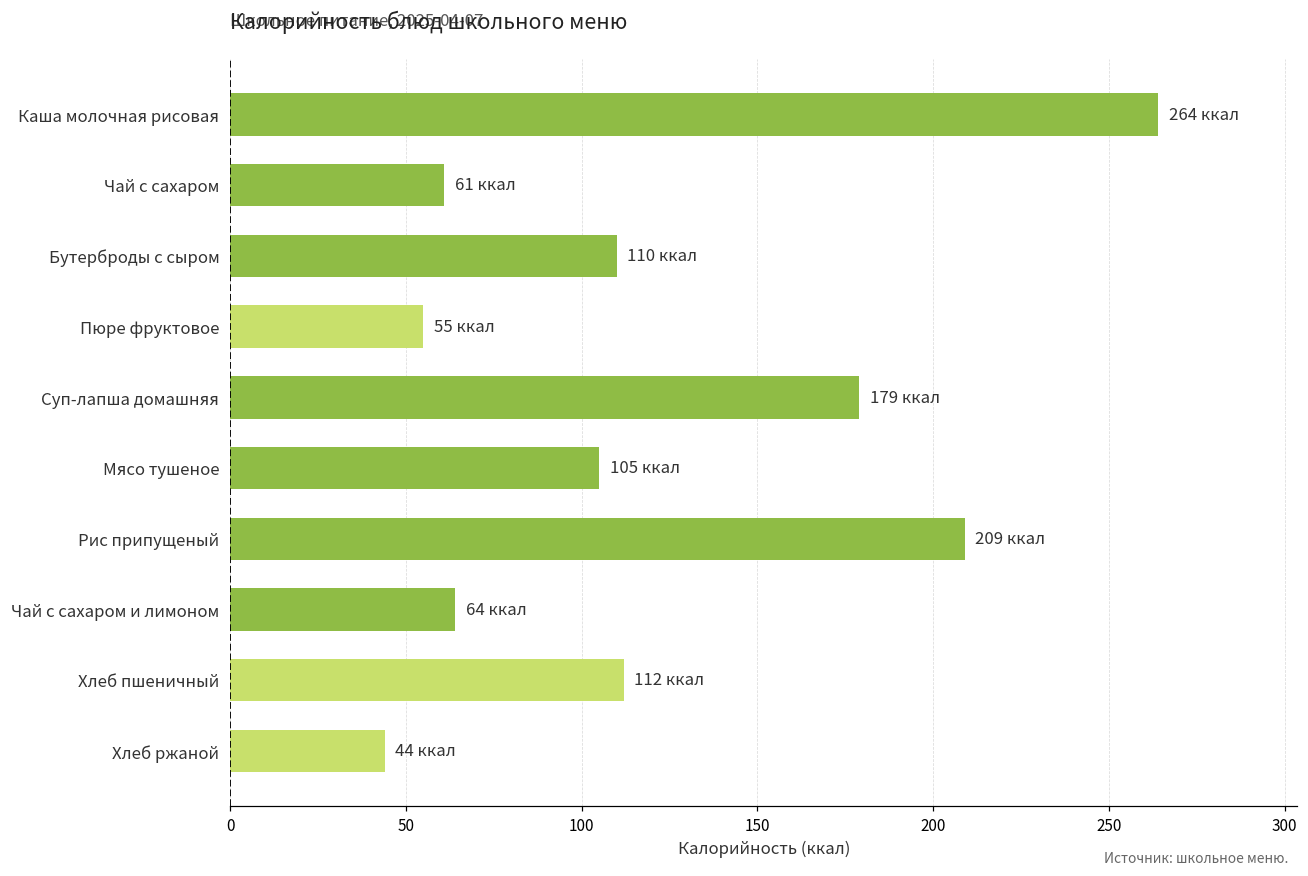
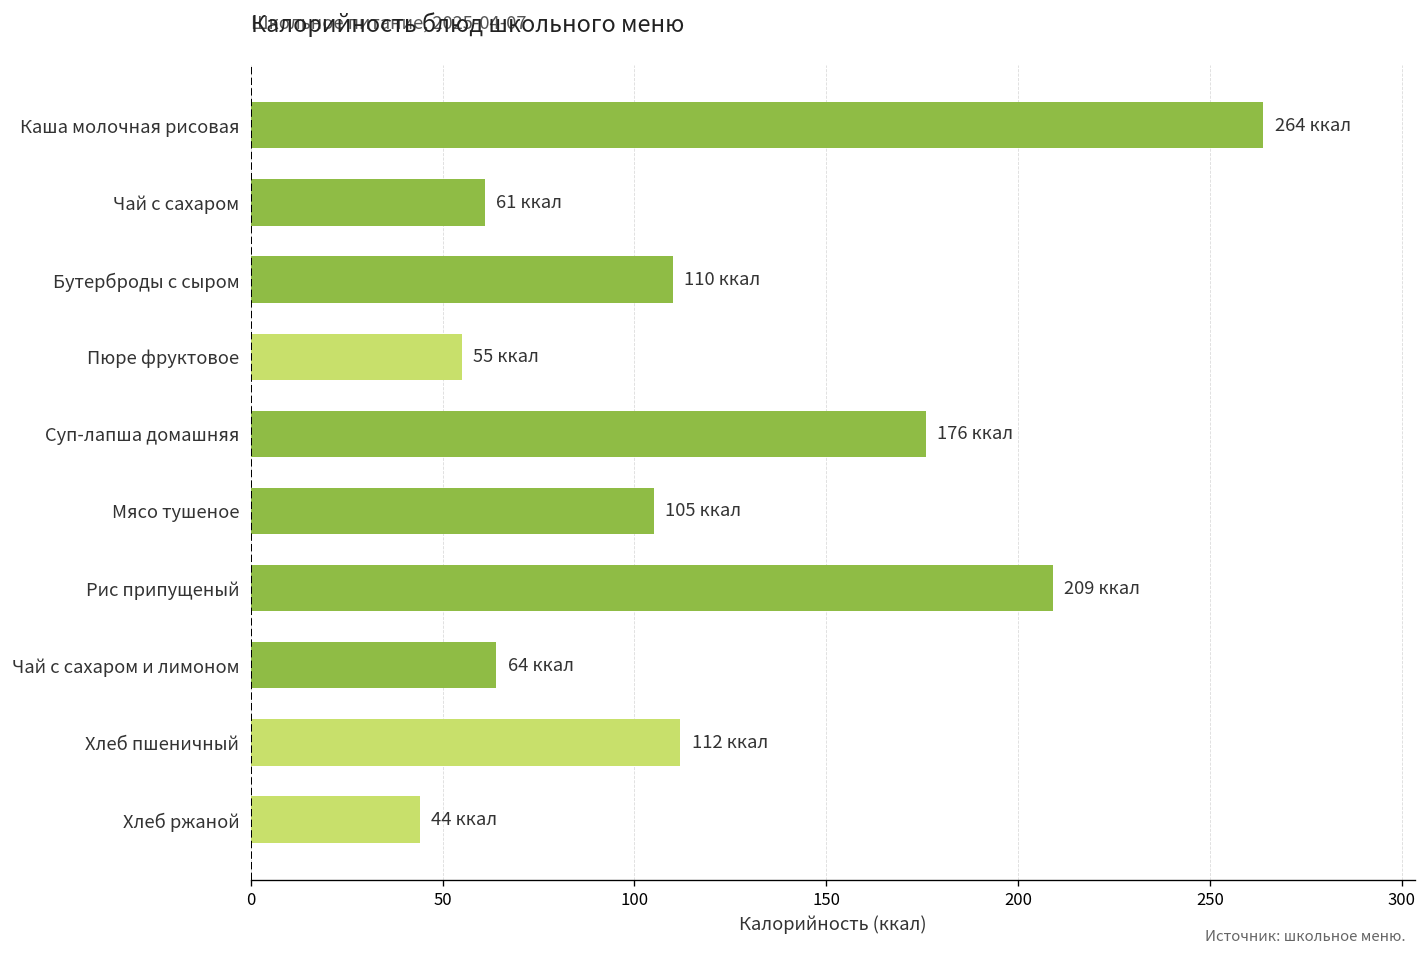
  {
    "Каша молочная рисовая": 264,
    "Чай с сахаром": 61,
    "Бутерброды с сыром": 110,
    "Пюре фруктовое": 55,
-   "Суп-лапша домашняя": 179,
+   "Суп-лапша домашняя": 176,
    "Мясо тушеное": 105,
    "Рис припущеный": 209,
    "Чай с сахаром и лимоном": 64,
    "Хлеб пшеничный": 112,
    "Хлеб ржаной": 44
  }
